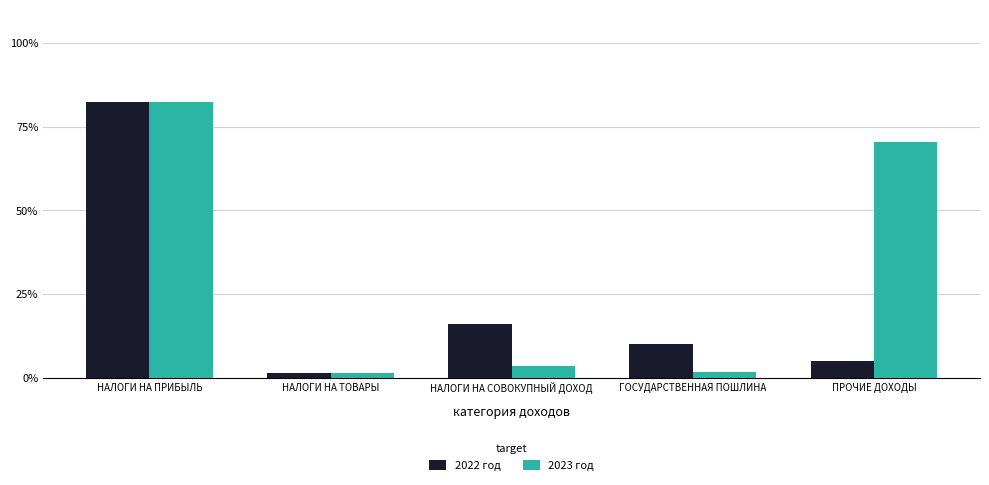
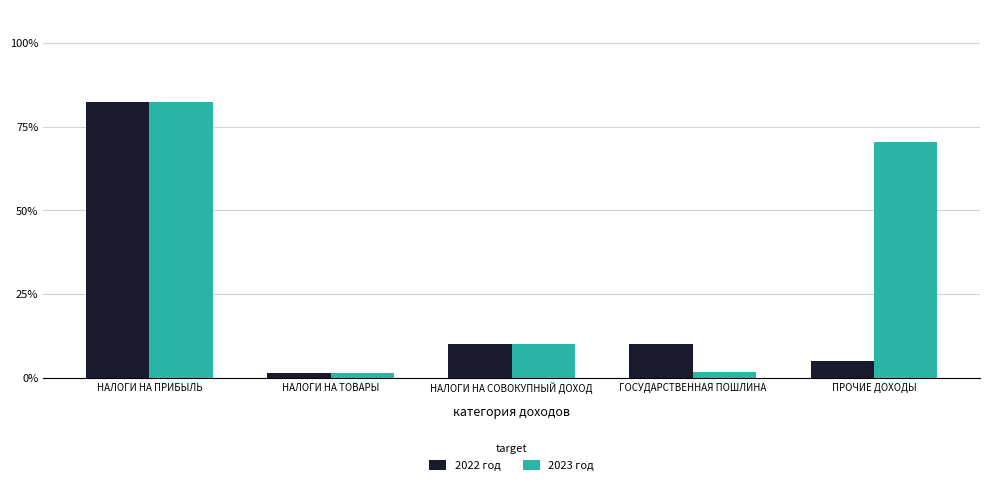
  {
    "2022 год": {
      "НАЛОГИ НА ПРИБЫЛЬ": "82%",
      "НАЛОГИ НА ТОВАРЫ": "1%",
-     "НАЛОГИ НА СОВОКУПНЫЙ ДОХОД": "16%",
+     "НАЛОГИ НА СОВОКУПНЫЙ ДОХОД": "10%",
      "ГОСУДАРСТВЕННАЯ ПОШЛИНА": "10%",
      "ПРОЧИЕ ДОХОДЫ": "5%"
    },
    "2023 год": {
      "НАЛОГИ НА ПРИБЫЛЬ": "83%",
      "НАЛОГИ НА ТОВАРЫ": "1%",
-     "НАЛОГИ НА СОВОКУПНЫЙ ДОХОД": "3%",
+     "НАЛОГИ НА СОВОКУПНЫЙ ДОХОД": "10%",
      "ГОСУДАРСТВЕННАЯ ПОШЛИНА": "2%",
      "ПРОЧИЕ ДОХОДЫ": "70%"
    }
  }
